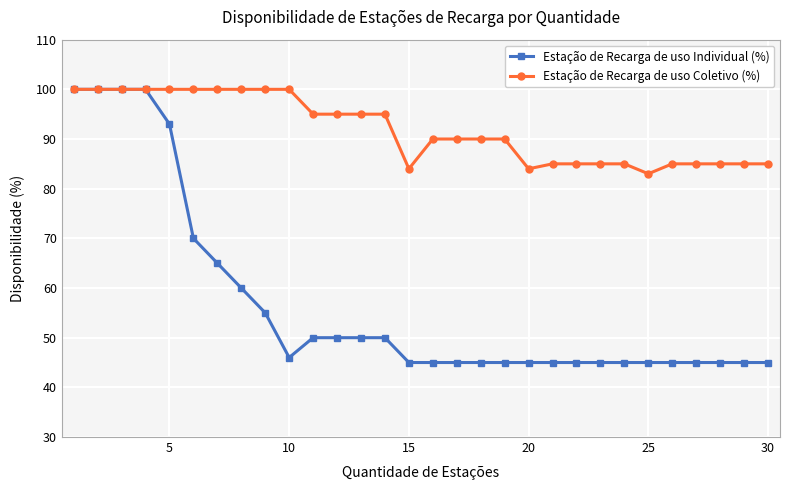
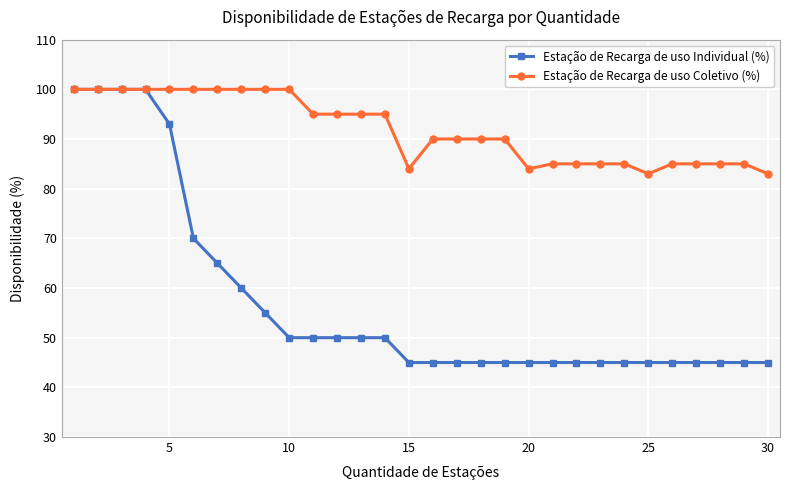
  {
    "Estação de Recarga de uso Individual (%)": {
      "5": 93,
-     "10": 46,
+     "10": 50,
      "15": 45,
      "20": 45,
      "25": 45,
      "30": 45
    },
    "Estação de Recarga de uso Coletivo (%)": {
      "5": 100,
      "10": 100,
      "15": 84,
      "20": 84,
      "25": 83,
-     "30": 85
+     "30": 83
    }
  }
